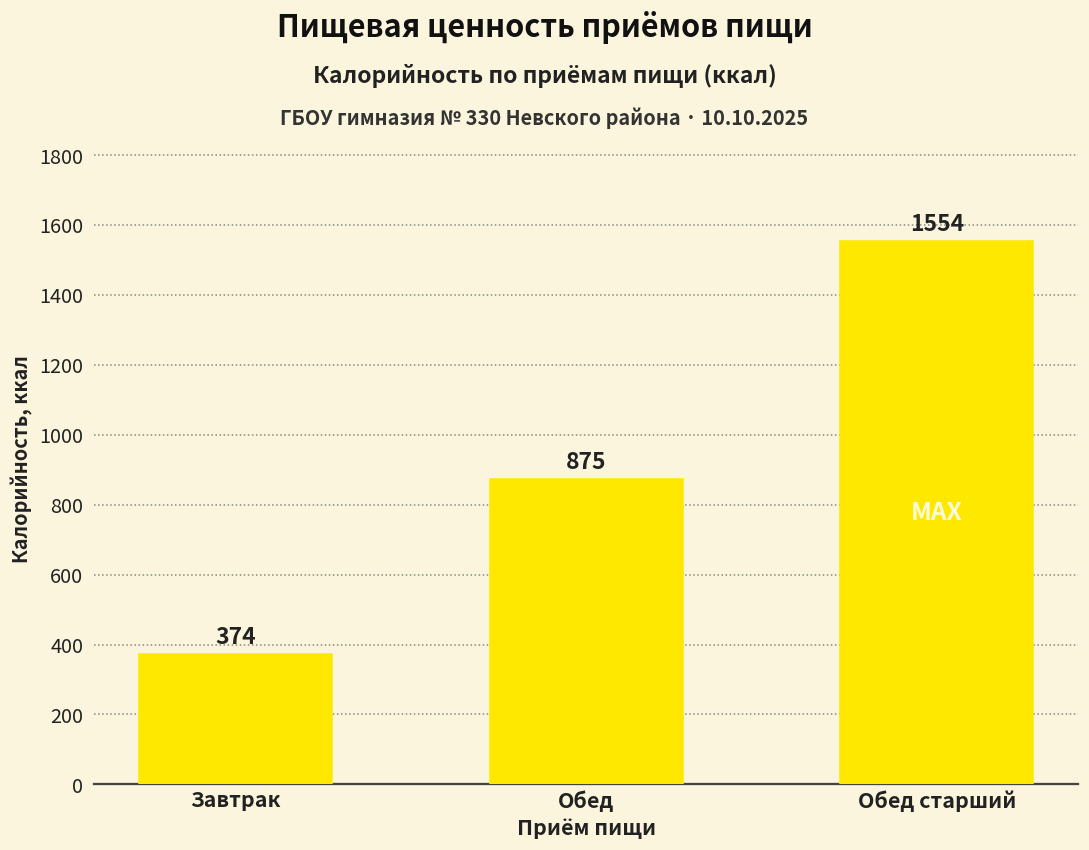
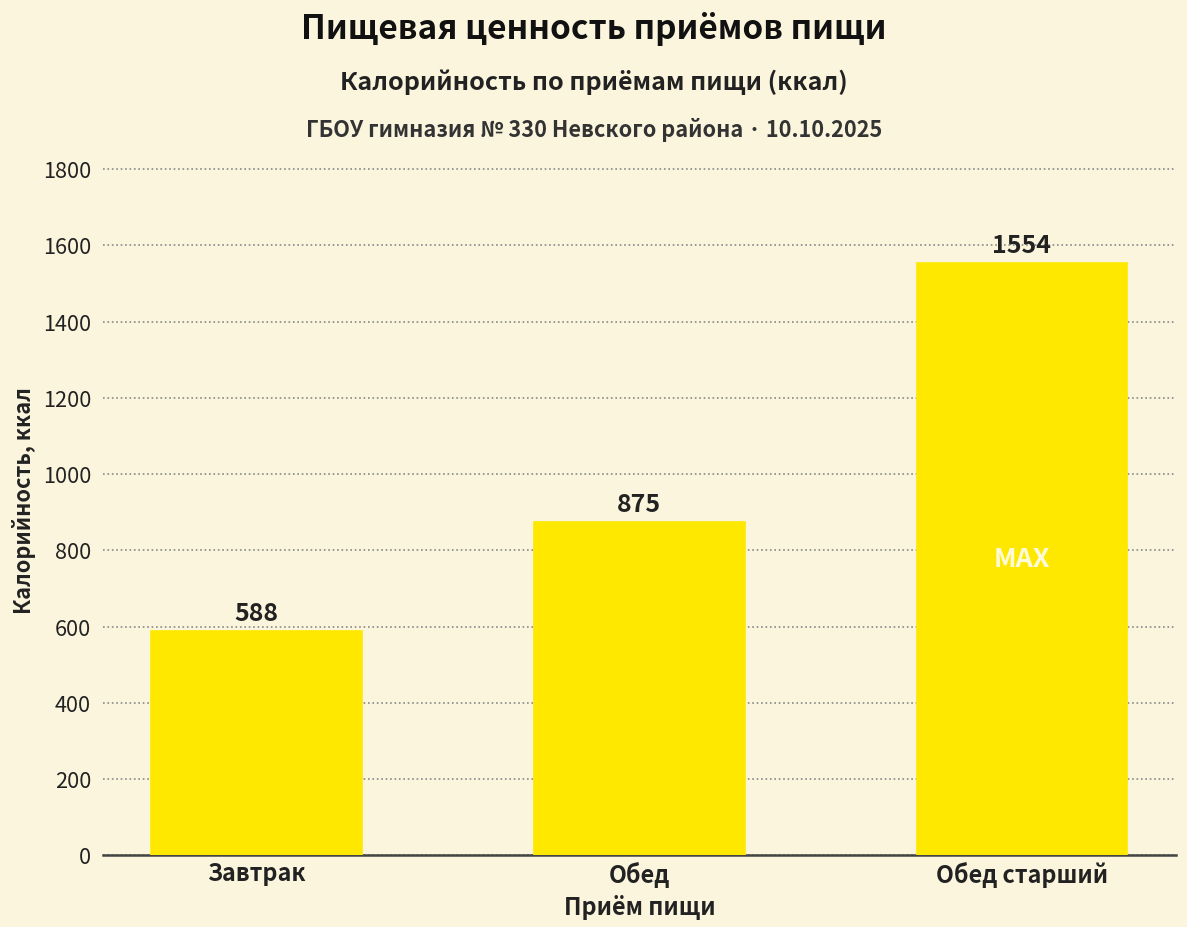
  {
-   "Завтрак": 374,
+   "Завтрак": 588,
    "Обед": 875,
    "Обед старший": 1554
  }
